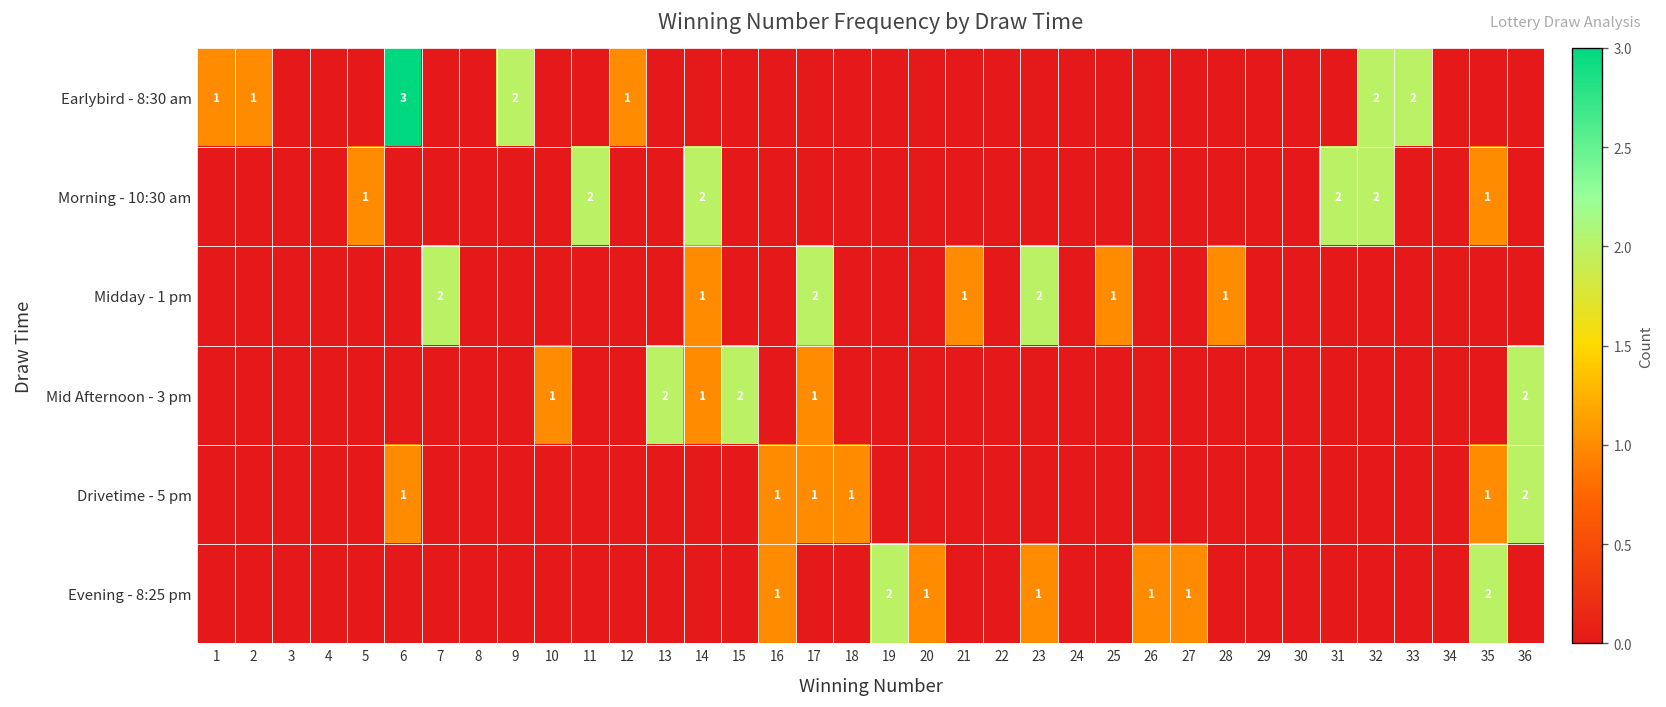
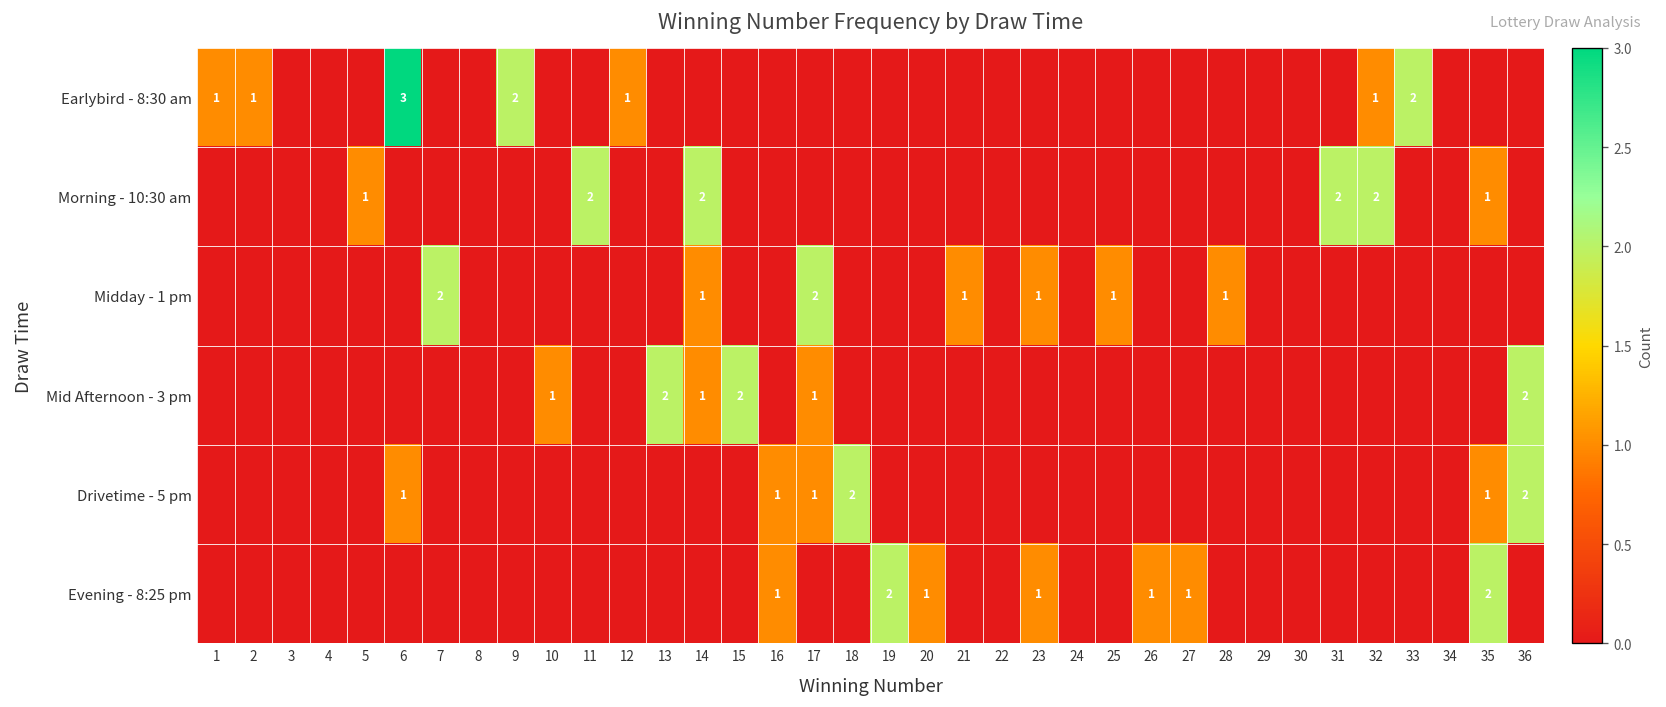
  {
    "Earlybird - 8:30 am": {
      "1": 1,
      "2": 1,
      "6": 3,
      "9": 2,
      "12": 1,
-     "32": 2,
+     "32": 1,
      "33": 2
    },
    "Morning - 10:30 am": {
      "5": 1,
      "11": 2,
      "14": 2,
      "31": 2,
      "32": 2,
      "35": 1
    },
    "Midday - 1 pm": {
      "7": 2,
      "14": 1,
      "17": 2,
      "21": 1,
-     "23": 2,
+     "23": 1,
      "25": 1,
      "28": 1
    },
    "Mid Afternoon - 3 pm": {
      "10": 1,
      "13": 2,
      "14": 1,
      "15": 2,
      "17": 1,
      "36": 2
    },
    "Drivetime - 5 pm": {
      "6": 1,
      "16": 1,
      "17": 1,
-     "18": 1,
+     "18": 2,
      "35": 1,
      "36": 2
    },
    "Evening - 8:25 pm": {
      "16": 1,
      "19": 2,
      "20": 1,
      "23": 1,
      "26": 1,
      "27": 1,
      "35": 2
    }
  }
